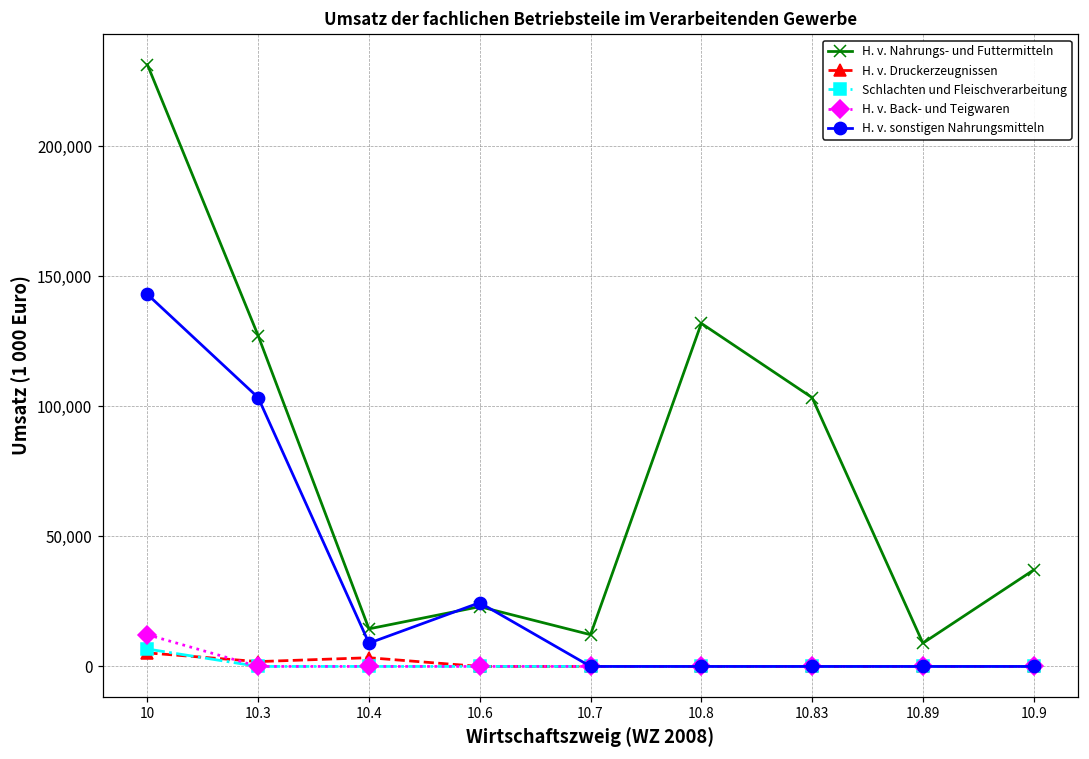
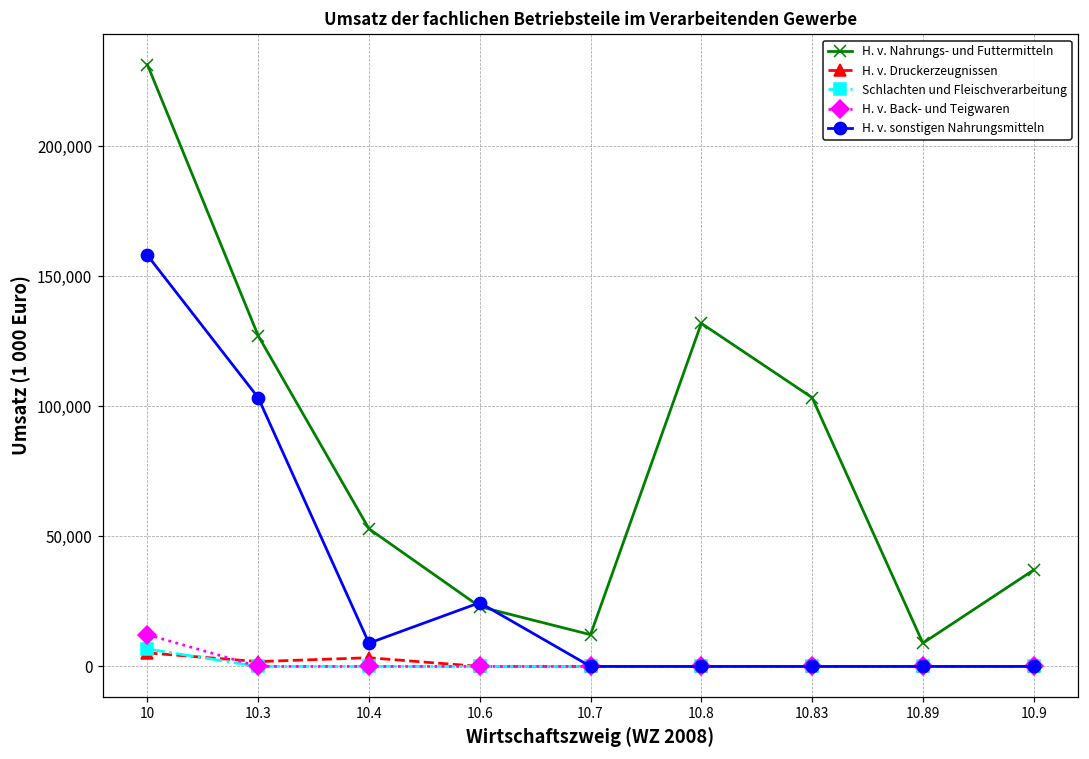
  {
    "H. v. Nahrungs- und Futtermitteln": {
      "10": "231,000",
      "10.3": "127,000",
-     "10.4": "14,000",
+     "10.4": "53,000",
      "10.6": "23,000",
      "10.7": "12,000",
      "10.8": "132,000",
      "10.83": "103,000",
      "10.89": "9,000",
      "10.9": "37,000"
    },
    "H. v. Druckerzeugnissen": {
      "10": "5,000",
      "10.3": "2,000",
      "10.4": "3,000"
    },
    "Schlachten und Fleischverarbeitung": {
      "10": "7,000"
    },
    "H. v. Back- und Teigwaren": {
      "10": "12,000"
    },
    "H. v. sonstigen Nahrungsmitteln": {
-     "10": "143,000",
+     "10": "158,000",
      "10.3": "103,000",
      "10.4": "9,000",
      "10.6": "25,000"
    }
  }
